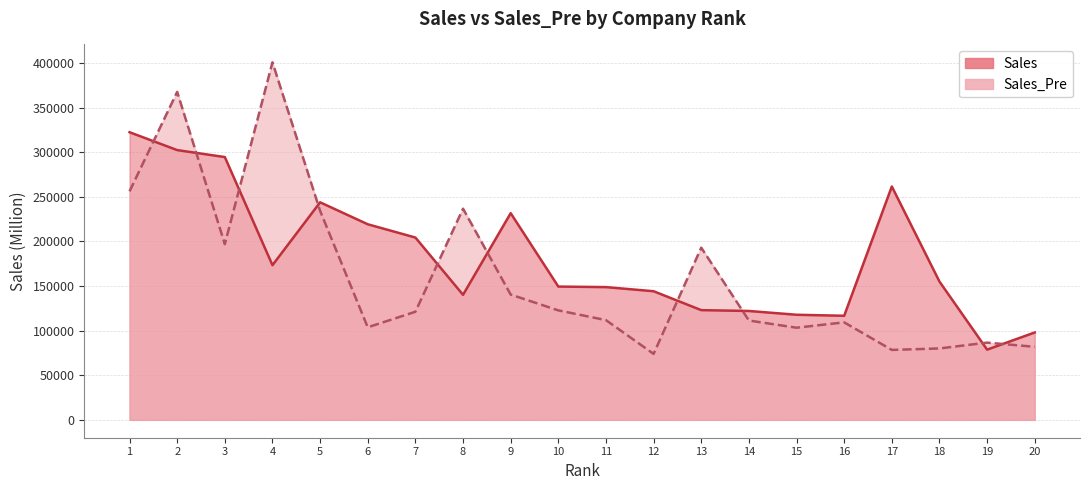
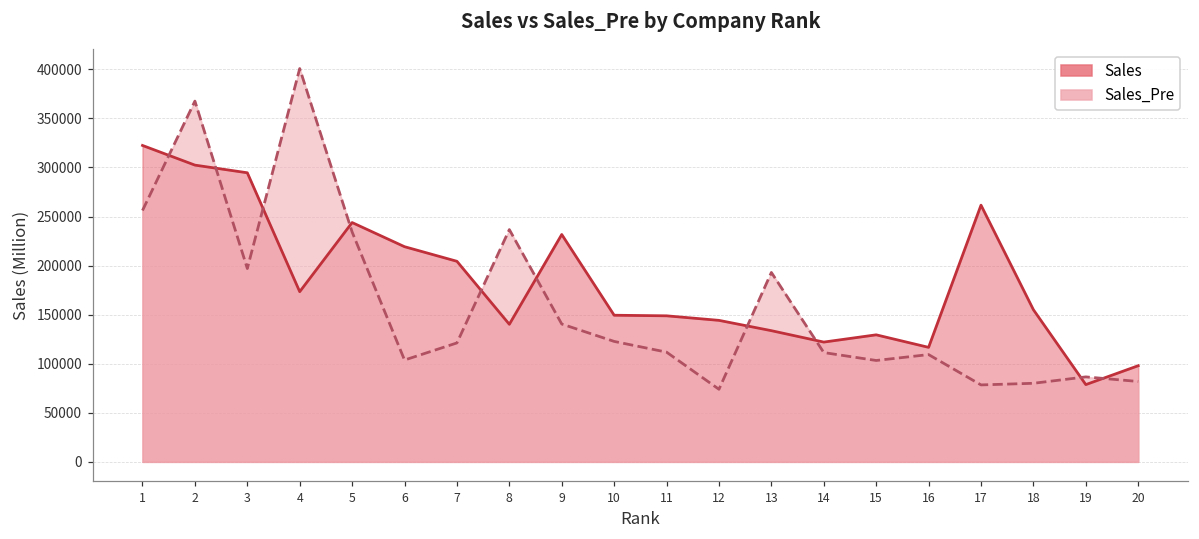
  {
    "Sales": {
      "1": 320000,
      "2": 300000,
      "3": 290000,
      "4": 170000,
      "5": 240000,
      "6": 220000,
      "7": 200000,
      "8": 140000,
      "9": 230000,
      "10": 150000,
      "11": 150000,
      "12": 140000,
-     "13": 120000,
+     "13": 130000,
      "14": 120000,
-     "15": 120000,
+     "15": 130000,
      "16": 120000,
      "17": 260000,
      "18": 160000,
      "19": 80000,
      "20": 100000
    },
    "Sales_Pre": {
      "1": 260000,
      "2": 370000,
      "3": 200000,
      "4": 400000,
      "5": 230000,
      "6": 100000,
      "7": 120000,
      "8": 240000,
      "9": 140000,
      "10": 120000,
      "11": 110000,
      "12": 70000,
      "13": 190000,
      "14": 110000,
      "15": 100000,
      "16": 110000,
      "17": 80000,
      "18": 80000,
      "19": 90000,
      "20": 80000
    }
  }
